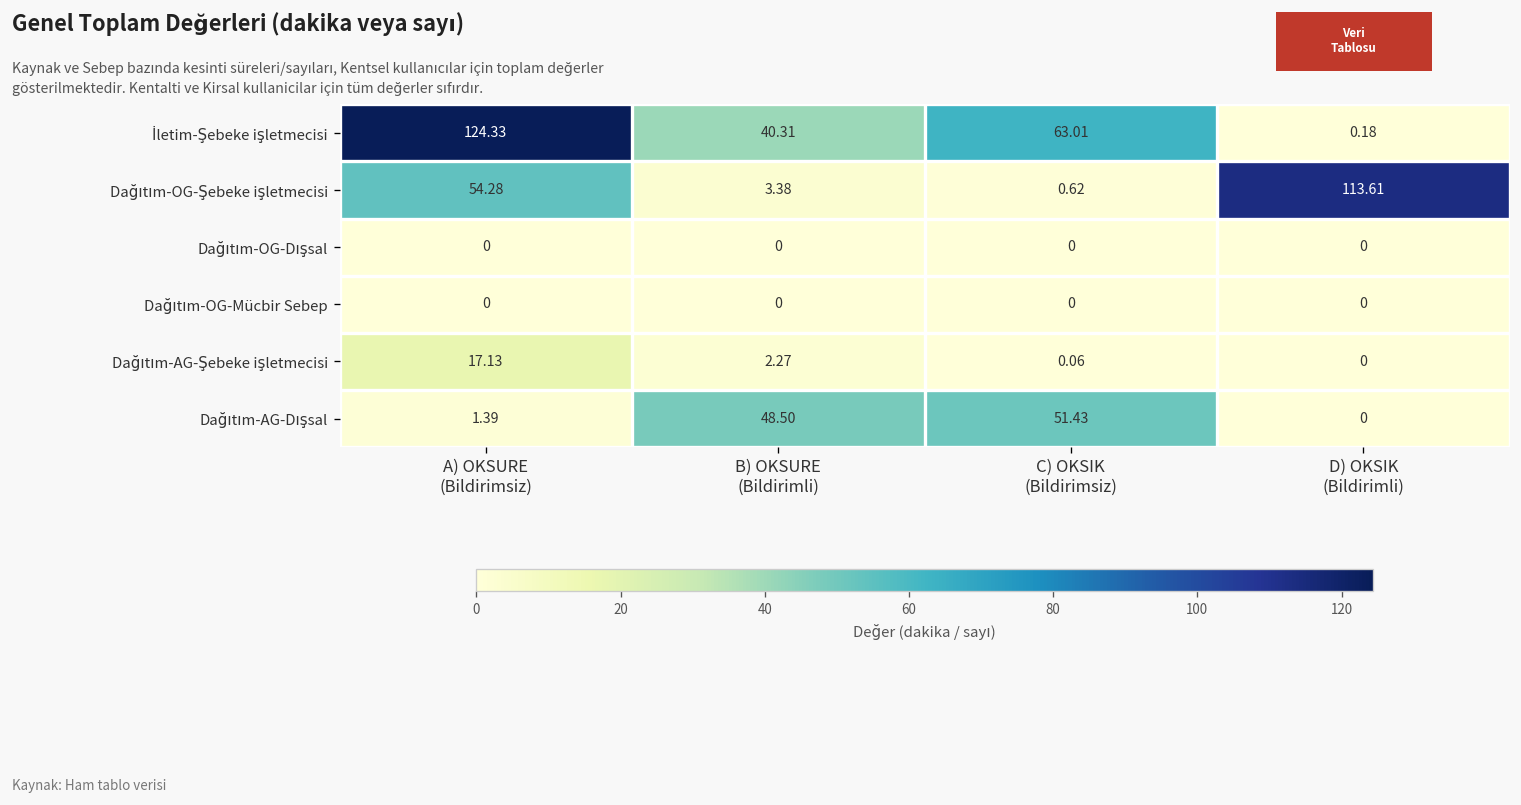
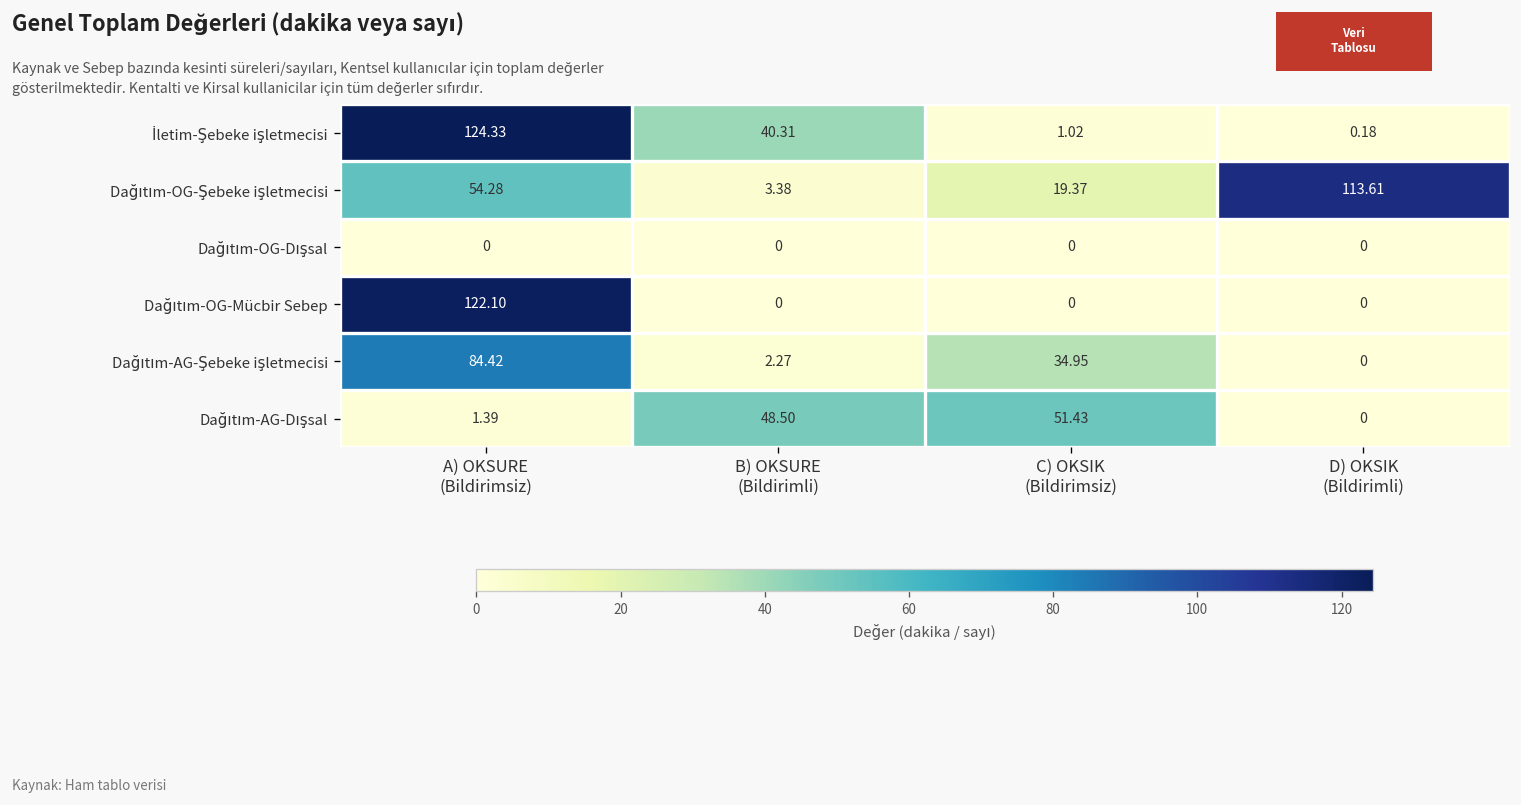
  {
    "İletim-Şebeke işletmecisi": {
      "A) OKSURE (Bildirimsiz)": 124.33,
      "B) OKSURE (Bildirimli)": 40.31,
-     "C) OKSIK (Bildirimsiz)": 63.01,
+     "C) OKSIK (Bildirimsiz)": 1.02,
      "D) OKSIK (Bildirimli)": 0.18
    },
    "Dağıtım-OG-Şebeke işletmecisi": {
      "A) OKSURE (Bildirimsiz)": 54.28,
      "B) OKSURE (Bildirimli)": 3.38,
-     "C) OKSIK (Bildirimsiz)": 0.62,
+     "C) OKSIK (Bildirimsiz)": 19.37,
      "D) OKSIK (Bildirimli)": 113.61
    },
    "Dağıtım-OG-Dışsal": {
      "A) OKSURE (Bildirimsiz)": 0,
      "B) OKSURE (Bildirimli)": 0,
      "C) OKSIK (Bildirimsiz)": 0,
      "D) OKSIK (Bildirimli)": 0
    },
    "Dağıtım-OG-Mücbir Sebep": {
-     "A) OKSURE (Bildirimsiz)": 0,
+     "A) OKSURE (Bildirimsiz)": 122.10,
      "B) OKSURE (Bildirimli)": 0,
      "C) OKSIK (Bildirimsiz)": 0,
      "D) OKSIK (Bildirimli)": 0
    },
    "Dağıtım-AG-Şebeke işletmecisi": {
-     "A) OKSURE (Bildirimsiz)": 17.13,
+     "A) OKSURE (Bildirimsiz)": 84.42,
      "B) OKSURE (Bildirimli)": 2.27,
-     "C) OKSIK (Bildirimsiz)": 0.06,
+     "C) OKSIK (Bildirimsiz)": 34.95,
      "D) OKSIK (Bildirimli)": 0
    },
    "Dağıtım-AG-Dışsal": {
      "A) OKSURE (Bildirimsiz)": 1.39,
      "B) OKSURE (Bildirimli)": 48.50,
      "C) OKSIK (Bildirimsiz)": 51.43,
      "D) OKSIK (Bildirimli)": 0
    }
  }
